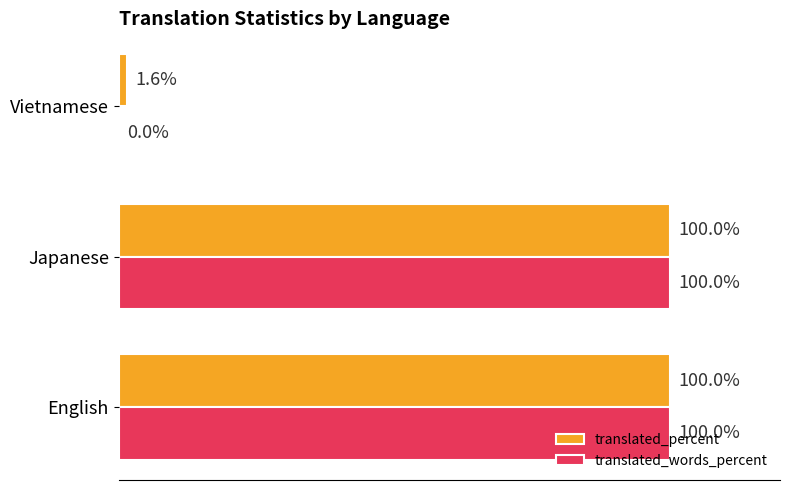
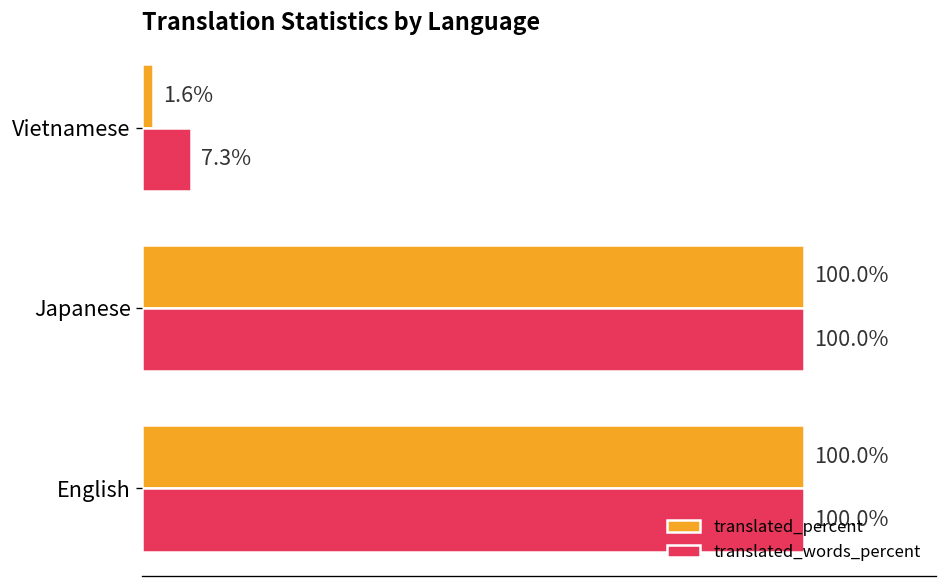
  {
    "translated_percent": {
      "Vietnamese": "1.6%",
      "Japanese": "100.0%",
      "English": "100.0%"
    },
    "translated_words_percent": {
-     "Vietnamese": "0.0%",
+     "Vietnamese": "7.3%",
      "Japanese": "100.0%",
      "English": "100.0%"
    }
  }
